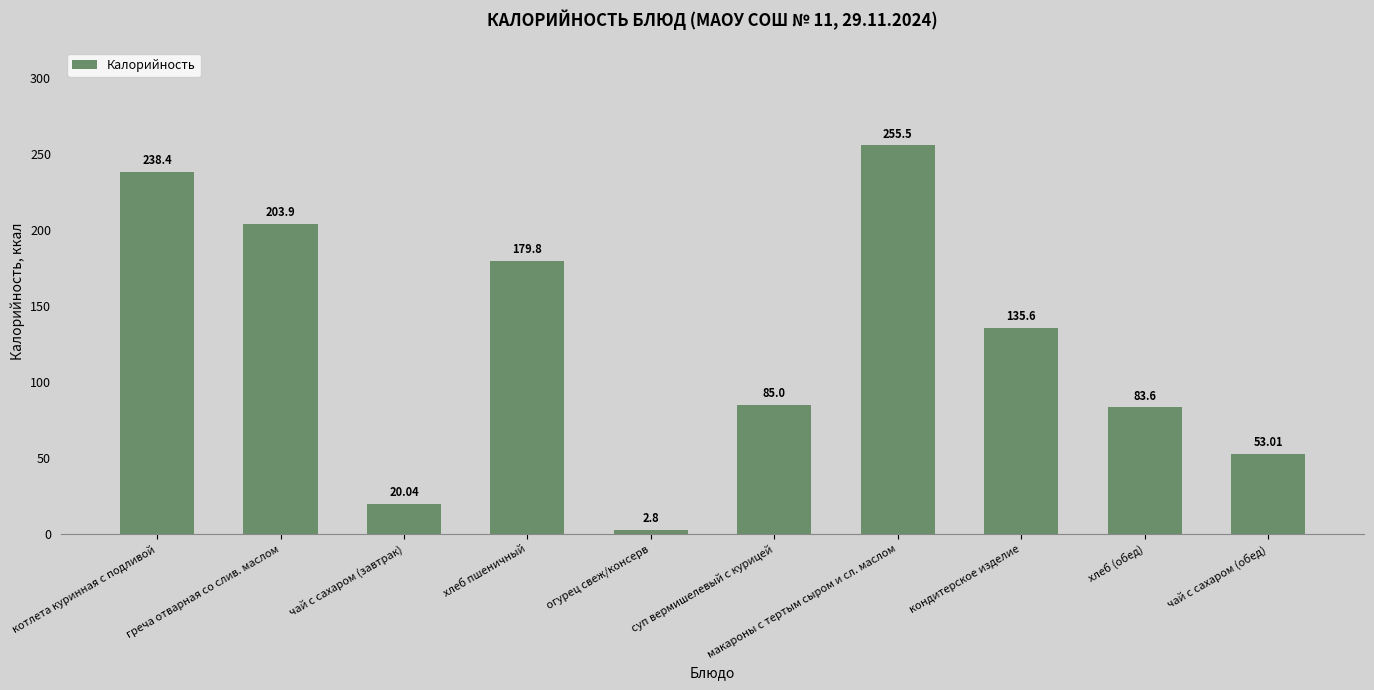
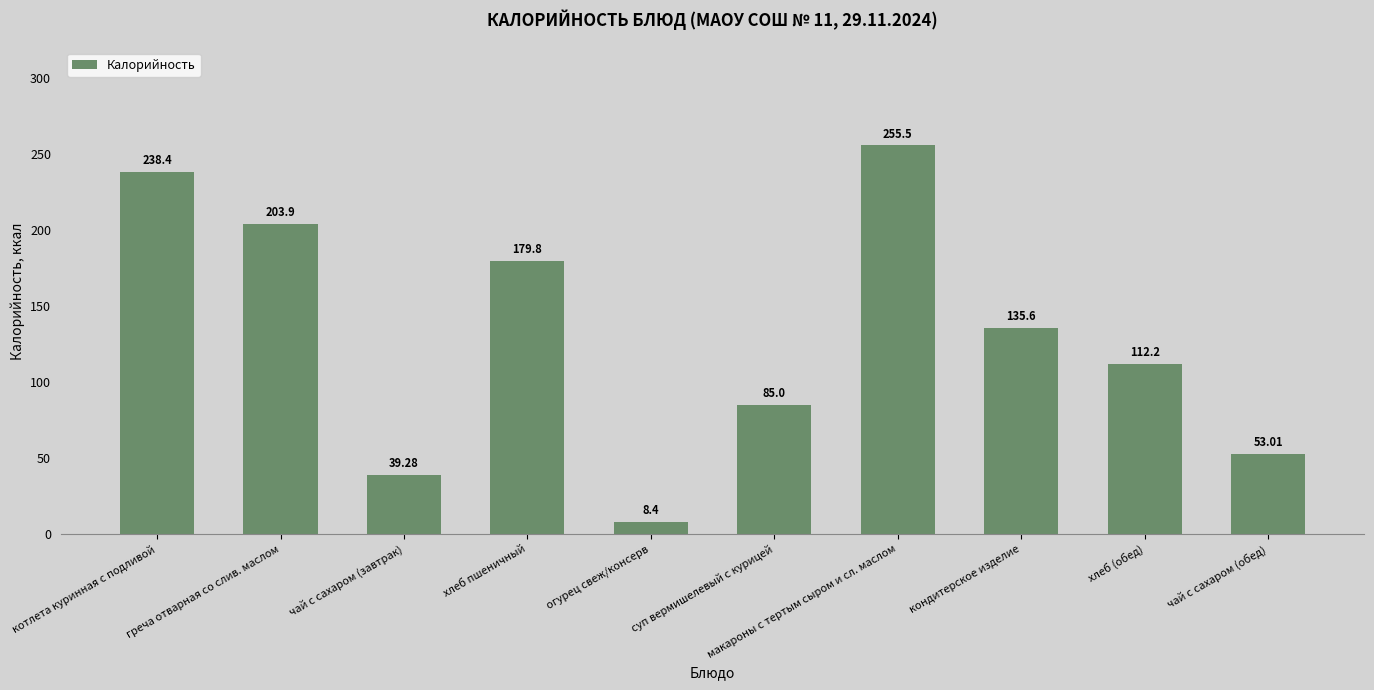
  {
    "котлета куринная с подливой": 238.4,
    "греча отварная со слив. маслом": 203.9,
-   "чай с сахаром (завтрак)": 20.04,
+   "чай с сахаром (завтрак)": 39.28,
    "хлеб пшеничный": 179.8,
-   "огурец свеж/консерв": 2.8,
+   "огурец свеж/консерв": 8.4,
    "суп вермишелевый с курицей": 85.0,
    "макароны с тертым сыром и сл. маслом": 255.5,
    "кондитерское изделие": 135.6,
-   "хлеб (обед)": 83.6,
+   "хлеб (обед)": 112.2,
    "чай с сахаром (обед)": 53.01
  }
